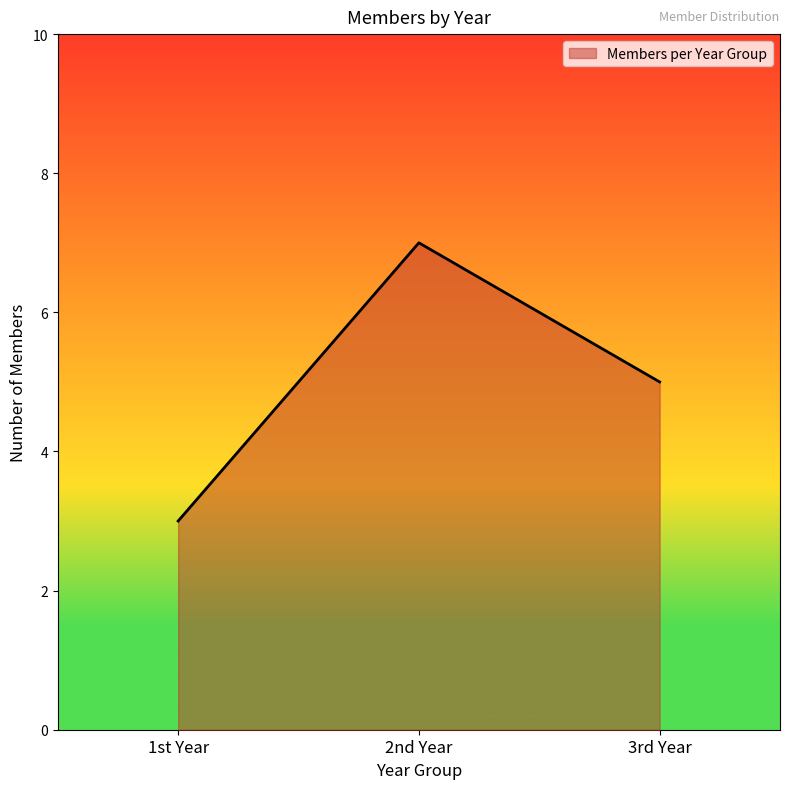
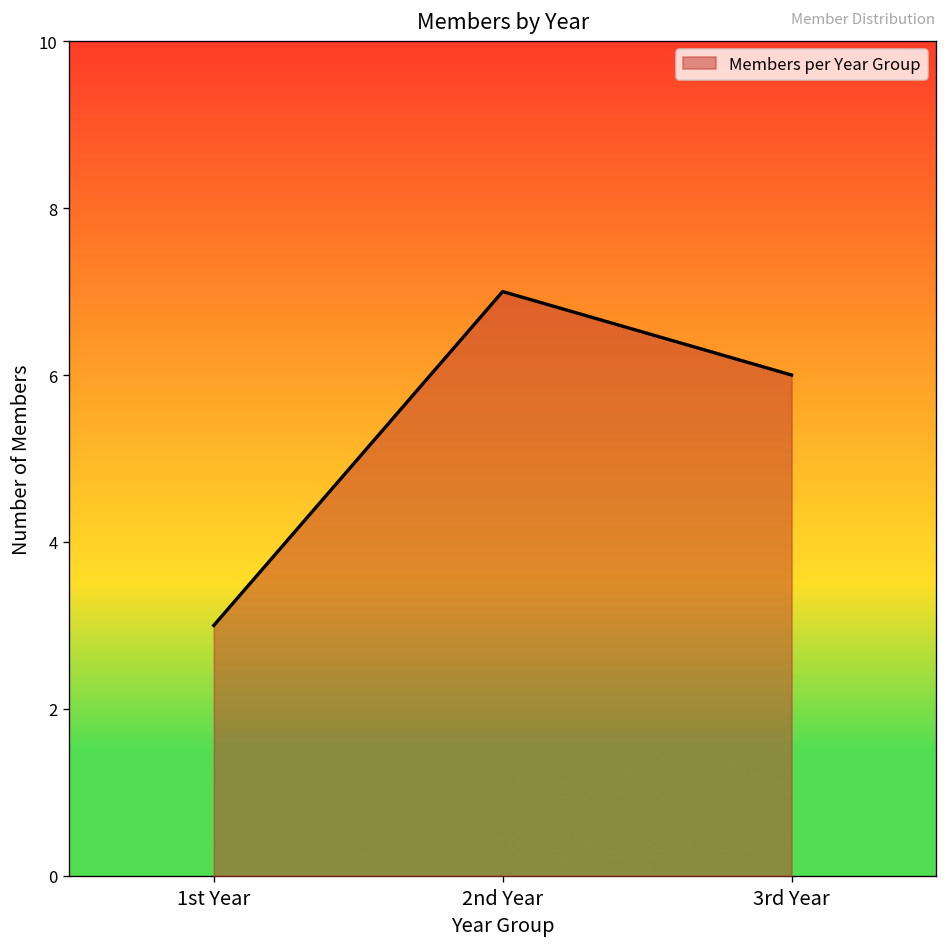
  {
    "1st Year": 3,
    "2nd Year": 7,
-   "3rd Year": 5
+   "3rd Year": 6
  }
